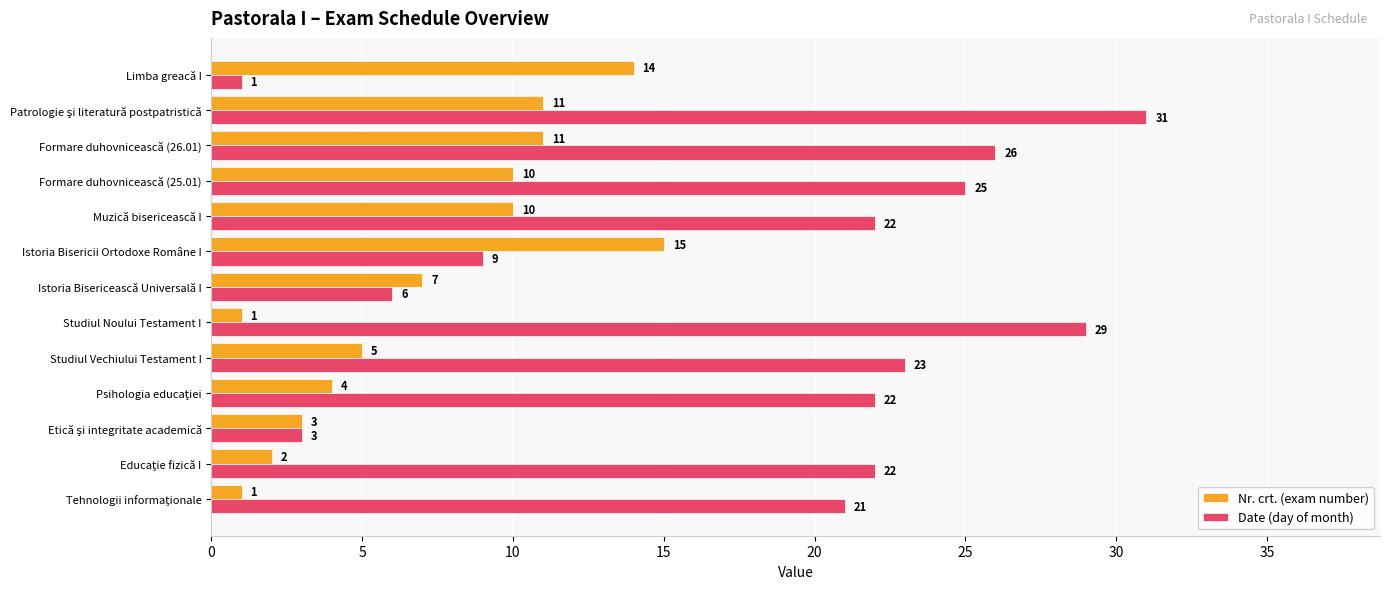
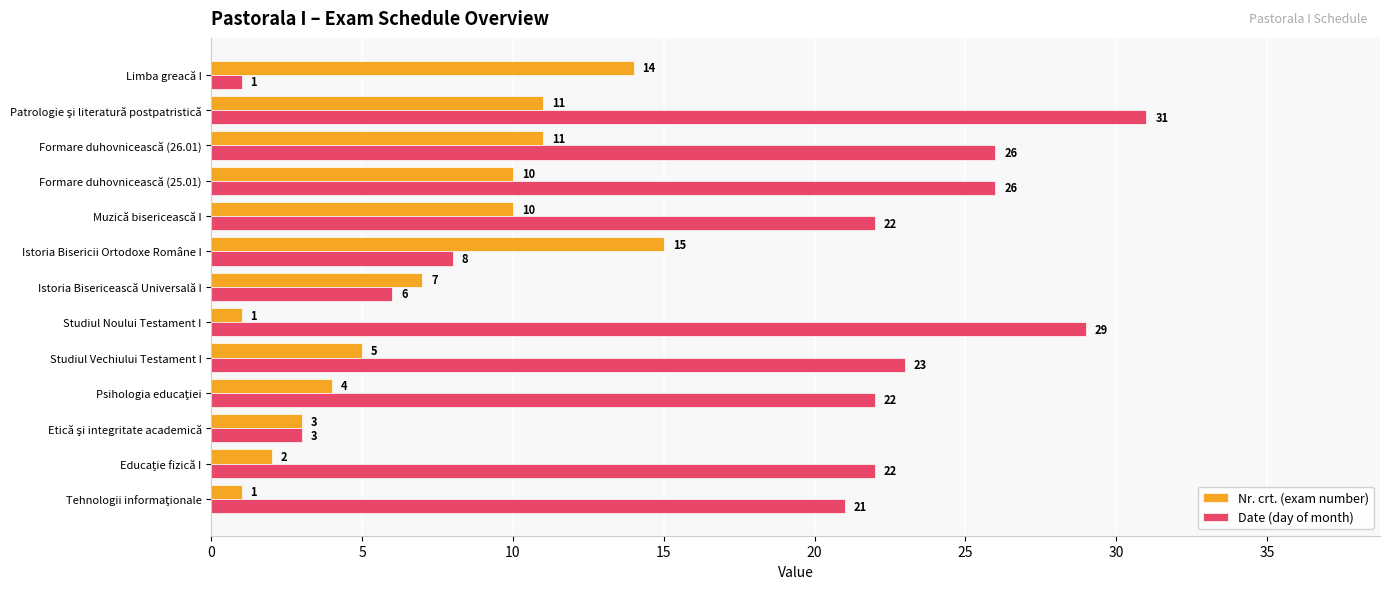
  {
    "Nr. crt. (exam number)": {
      "Limba greacă I": 14,
      "Patrologie şi literatură postpatristică": 11,
      "Formare duhovnicească (26.01)": 11,
      "Formare duhovnicească (25.01)": 10,
      "Muzică bisericească I": 10,
      "Istoria Bisericii Ortodoxe Române I": 15,
      "Istoria Bisericească Universală I": 7,
      "Studiul Noului Testament I": 1,
      "Studiul Vechiului Testament I": 5,
      "Psihologia educaţiei": 4,
      "Etică şi integritate academică": 3,
      "Educaţie fizică I": 2,
      "Tehnologii informaţionale": 1
    },
    "Date (day of month)": {
      "Limba greacă I": 1,
      "Patrologie şi literatură postpatristică": 31,
      "Formare duhovnicească (26.01)": 26,
-     "Formare duhovnicească (25.01)": 25,
+     "Formare duhovnicească (25.01)": 26,
      "Muzică bisericească I": 22,
-     "Istoria Bisericii Ortodoxe Române I": 9,
+     "Istoria Bisericii Ortodoxe Române I": 8,
      "Istoria Bisericească Universală I": 6,
      "Studiul Noului Testament I": 29,
      "Studiul Vechiului Testament I": 23,
      "Psihologia educaţiei": 22,
      "Etică şi integritate academică": 3,
      "Educaţie fizică I": 22,
      "Tehnologii informaţionale": 21
    }
  }
